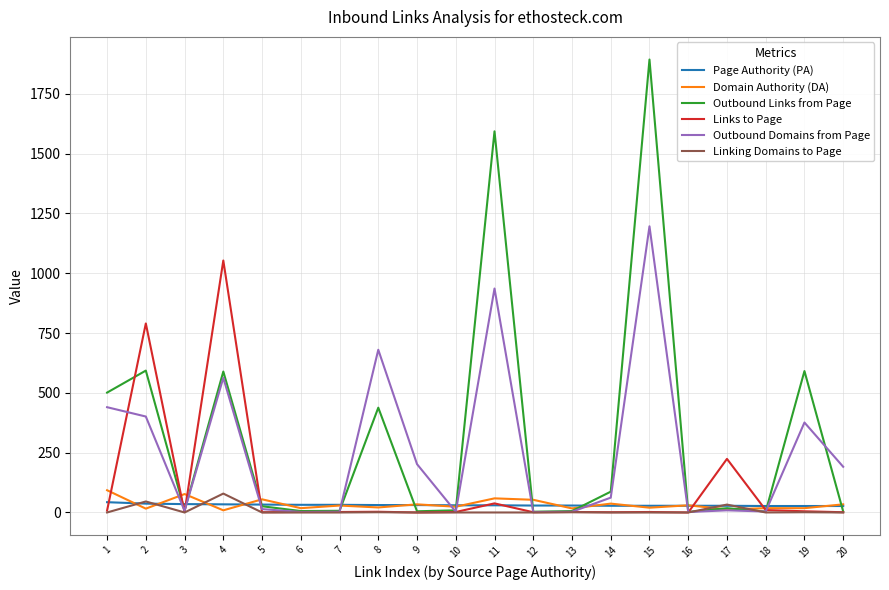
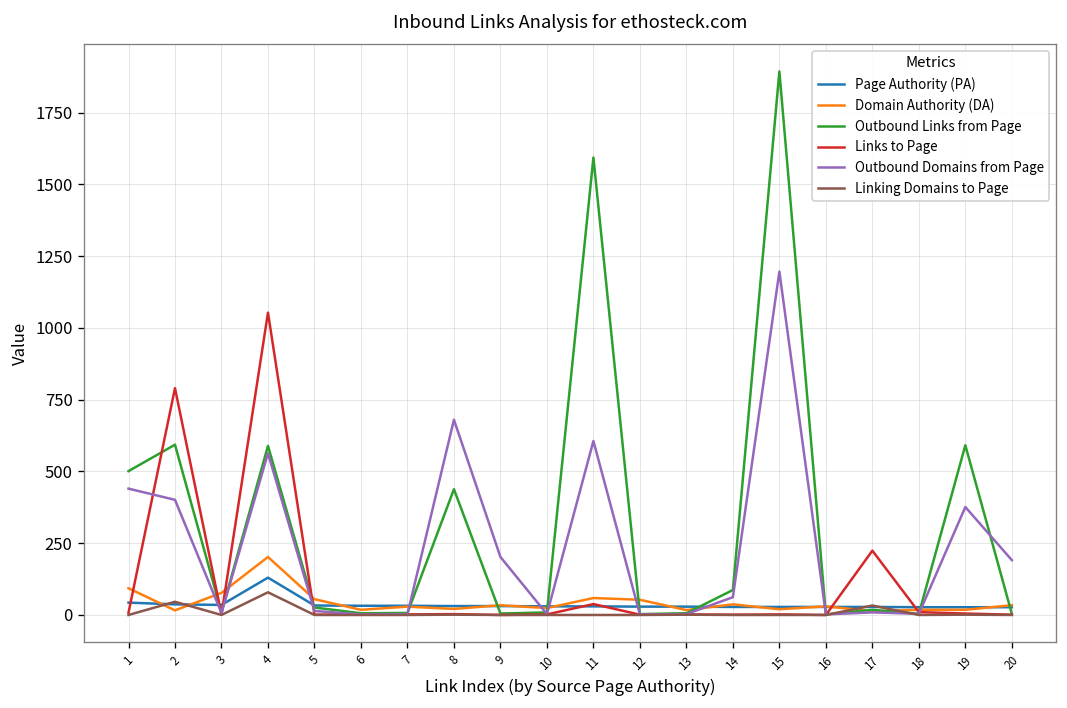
  {
    "Page Authority (PA)": {
      "1": 40,
      "3": 40,
-     "4": 30,
+     "4": 130,
      "6": 30,
      "12": 30,
      "13": 30
    },
    "Domain Authority (DA)": {
      "1": 90,
      "2": 20,
      "3": 80,
-     "4": 10,
+     "4": 200,
      "5": 60,
      "6": 20,
      "11": 60,
      "12": 50,
      "13": 20
    },
    "Outbound Links from Page": {
      "1": 500,
      "2": 590,
      "4": 590,
      "8": 440,
      "11": 1590,
      "14": 90,
      "15": 1890,
      "19": 590
    },
    "Links to Page": {
      "2": 790,
      "4": 1050,
      "17": 220
    },
    "Outbound Domains from Page": {
      "1": 440,
      "2": 400,
      "4": 560,
      "5": 10,
      "8": 680,
      "9": 200,
-     "11": 940,
+     "11": 610,
      "14": 60,
      "15": 1200,
      "19": 380,
      "20": 190
    },
    "Linking Domains to Page": {
      "4": 80,
      "11": 0
    }
  }
